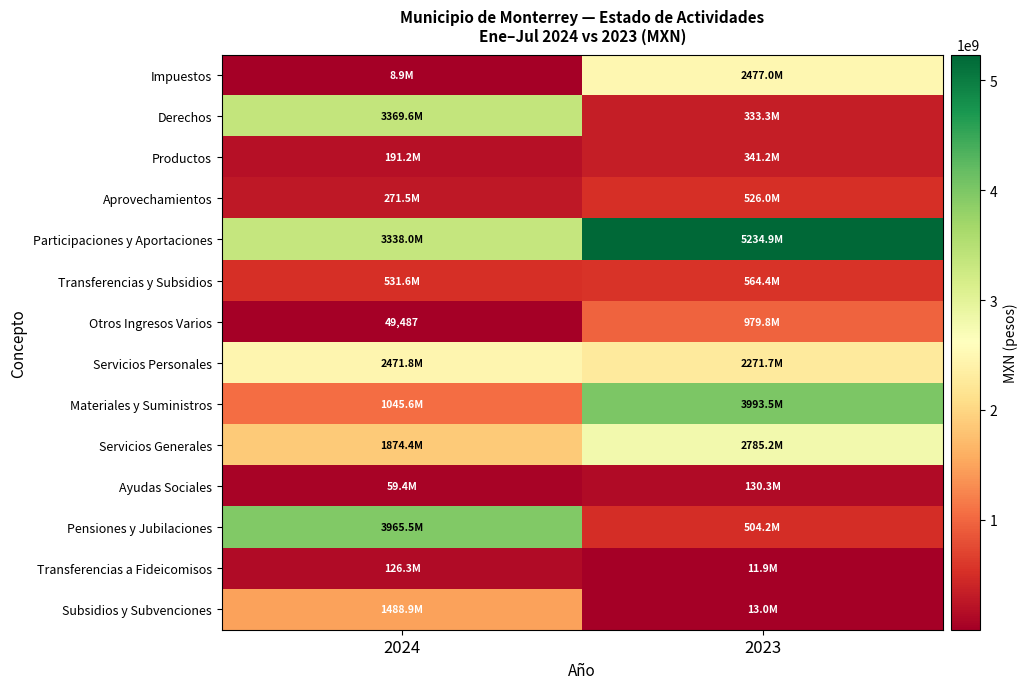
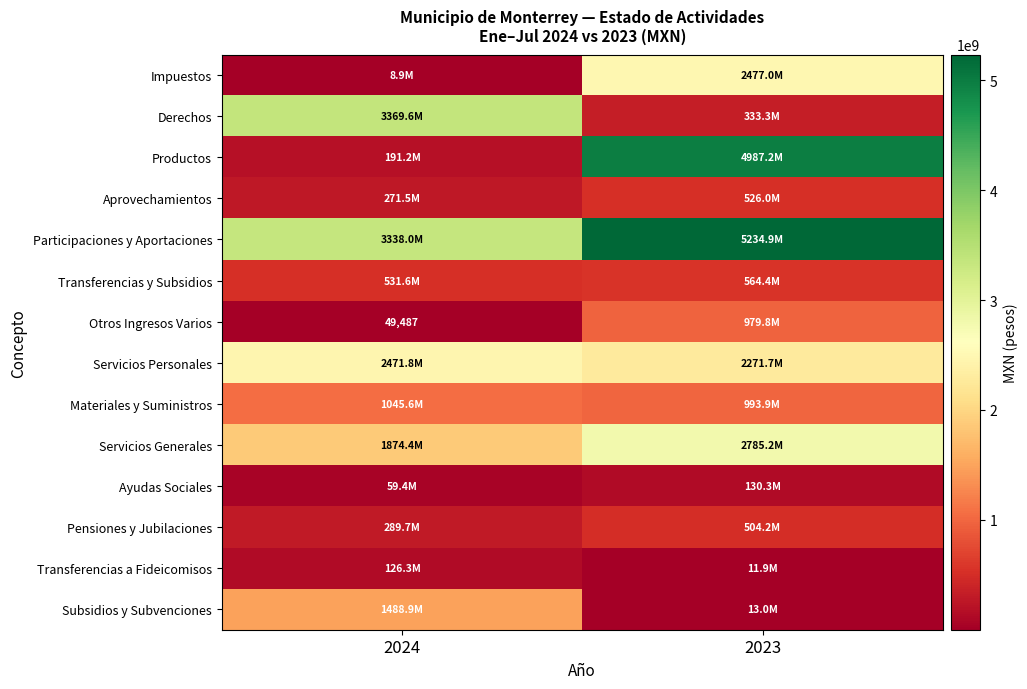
  {
    "Impuestos": {
      "2024": "8.9M",
      "2023": "2477.0M"
    },
    "Derechos": {
      "2024": "3369.6M",
      "2023": "333.3M"
    },
    "Productos": {
      "2024": "191.2M",
-     "2023": "341.2M"
+     "2023": "4987.2M"
    },
    "Aprovechamientos": {
      "2024": "271.5M",
      "2023": "526.0M"
    },
    "Participaciones y Aportaciones": {
      "2024": "3338.0M",
      "2023": "5234.9M"
    },
    "Transferencias y Subsidios": {
      "2024": "531.6M",
      "2023": "564.4M"
    },
    "Otros Ingresos Varios": {
      "2024": "49,487",
      "2023": "979.8M"
    },
    "Servicios Personales": {
      "2024": "2471.8M",
      "2023": "2271.7M"
    },
    "Materiales y Suministros": {
      "2024": "1045.6M",
-     "2023": "3993.5M"
+     "2023": "993.9M"
    },
    "Servicios Generales": {
      "2024": "1874.4M",
      "2023": "2785.2M"
    },
    "Ayudas Sociales": {
      "2024": "59.4M",
      "2023": "130.3M"
    },
    "Pensiones y Jubilaciones": {
-     "2024": "3965.5M",
+     "2024": "289.7M",
      "2023": "504.2M"
    },
    "Transferencias a Fideicomisos": {
      "2024": "126.3M",
      "2023": "11.9M"
    },
    "Subsidios y Subvenciones": {
      "2024": "1488.9M",
      "2023": "13.0M"
    }
  }
